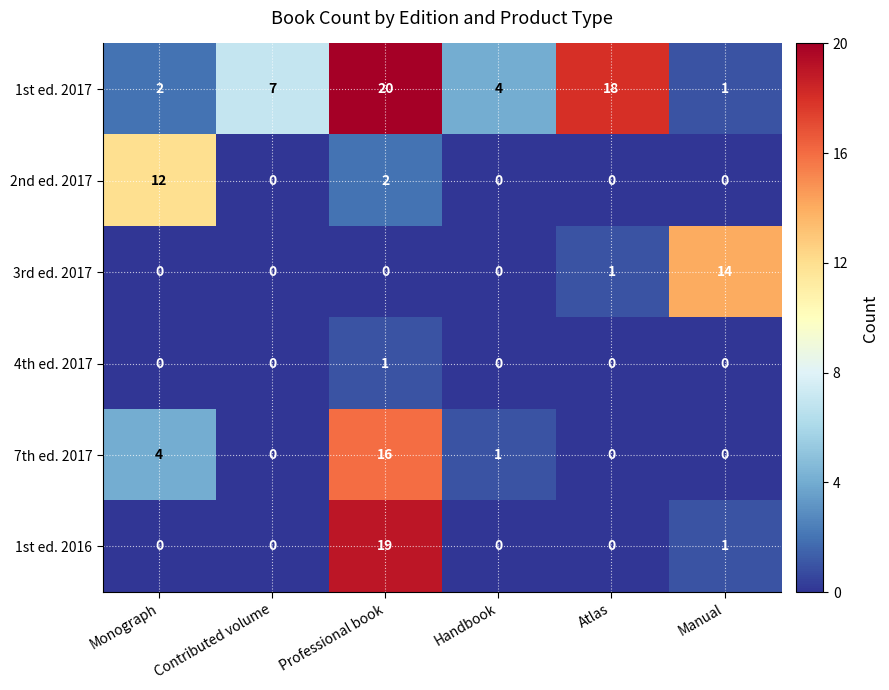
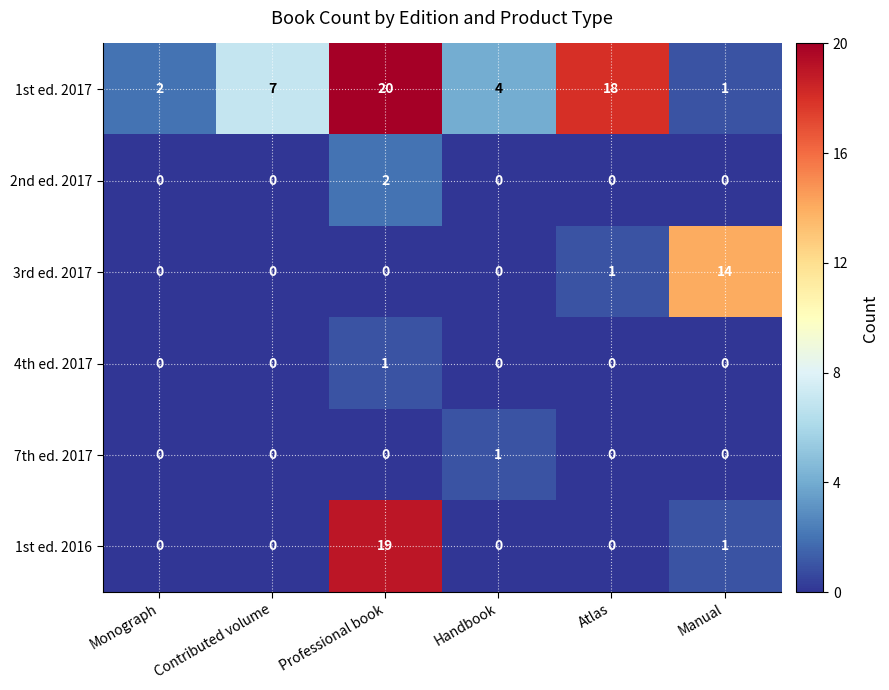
  {
    "1st ed. 2017": {
      "Monograph": 2,
      "Contributed volume": 7,
      "Professional book": 20,
      "Handbook": 4,
      "Atlas": 18,
      "Manual": 1
    },
    "2nd ed. 2017": {
-     "Monograph": 12,
+     "Monograph": 0,
      "Contributed volume": 0,
      "Professional book": 2,
      "Handbook": 0,
      "Atlas": 0,
      "Manual": 0
    },
    "3rd ed. 2017": {
      "Monograph": 0,
      "Contributed volume": 0,
      "Professional book": 0,
      "Handbook": 0,
      "Atlas": 1,
      "Manual": 14
    },
    "4th ed. 2017": {
      "Monograph": 0,
      "Contributed volume": 0,
      "Professional book": 1,
      "Handbook": 0,
      "Atlas": 0,
      "Manual": 0
    },
    "7th ed. 2017": {
-     "Monograph": 4,
+     "Monograph": 0,
      "Contributed volume": 0,
-     "Professional book": 16,
+     "Professional book": 0,
      "Handbook": 1,
      "Atlas": 0,
      "Manual": 0
    },
    "1st ed. 2016": {
      "Monograph": 0,
      "Contributed volume": 0,
      "Professional book": 19,
      "Handbook": 0,
      "Atlas": 0,
      "Manual": 1
    }
  }
